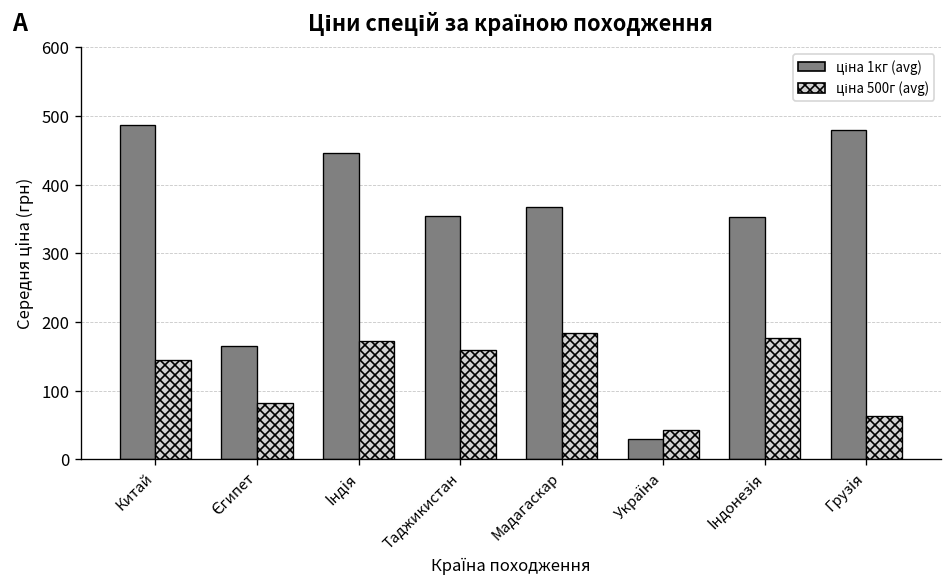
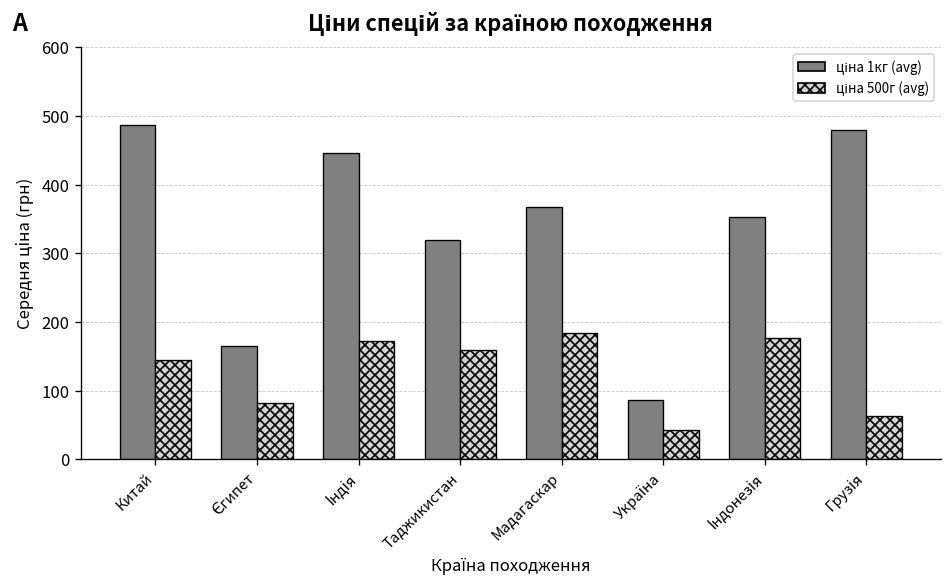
  {
    "ціна 1кг (avg)": {
      "Китай": 490,
      "Єгипет": 170,
      "Індія": 450,
-     "Таджикистан": 360,
+     "Таджикистан": 320,
      "Мадагаскар": 370,
-     "Україна": 30,
+     "Україна": 90,
      "Індонезія": 350,
      "Грузія": 480
    },
    "ціна 500г (avg)": {
      "Китай": 140,
      "Єгипет": 80,
      "Індія": 170,
      "Таджикистан": 160,
      "Мадагаскар": 180,
      "Україна": 40,
      "Індонезія": 180,
      "Грузія": 60
    }
  }
